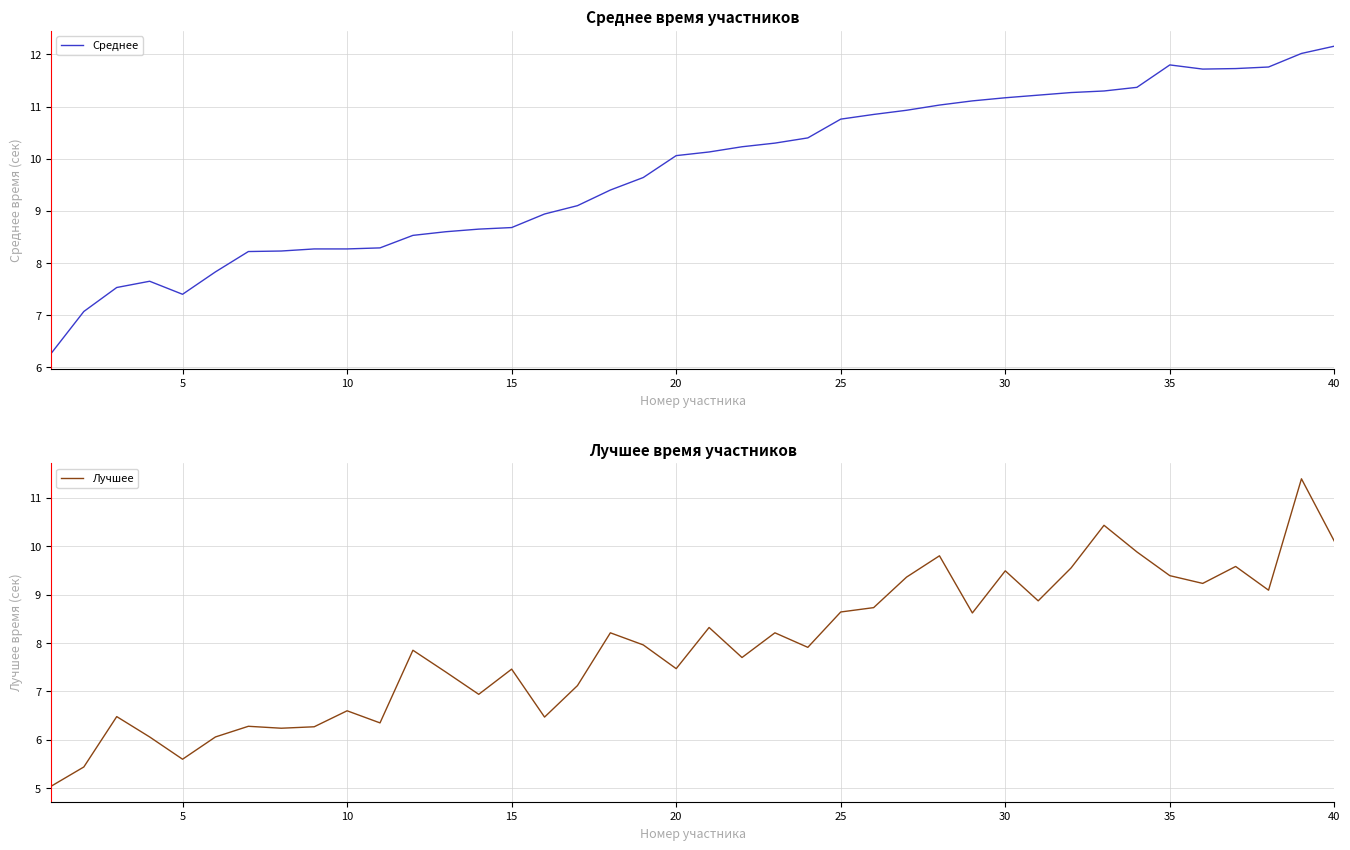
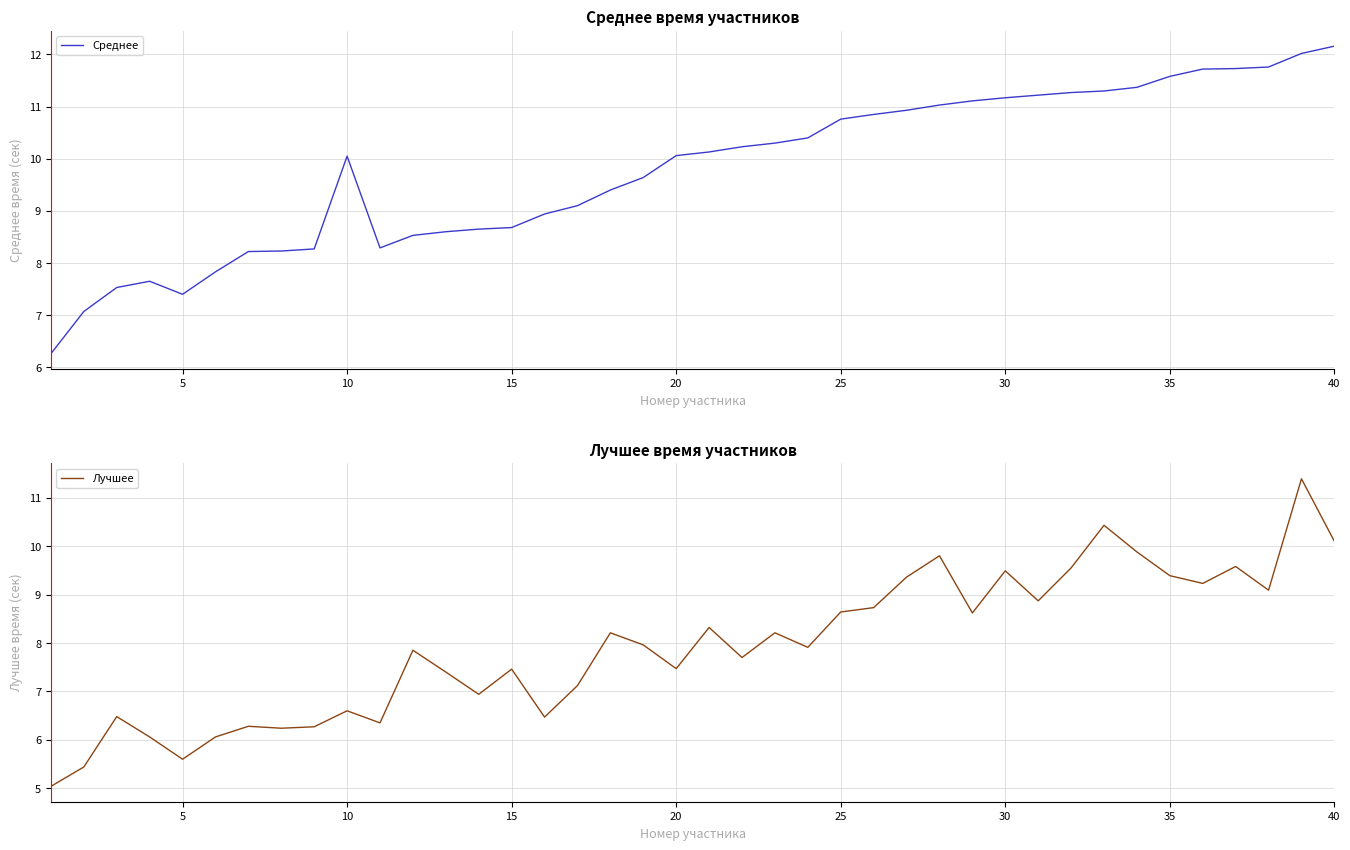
  {
    "Среднее время участников": {
      "5": 7.4,
-     "10": 8.3,
+     "10": 10.1,
      "15": 8.7,
      "20": 10.1,
      "25": 10.8,
      "30": 11.2,
-     "35": 11.8,
+     "35": 11.6,
      "40": 12.2
    },
    "Лучшее время участников": {
      "5": 5.6,
      "10": 6.6,
      "15": 7.5,
      "20": 7.5,
      "25": 8.6,
      "30": 9.5,
      "35": 9.4,
      "40": 10.1
    }
  }
